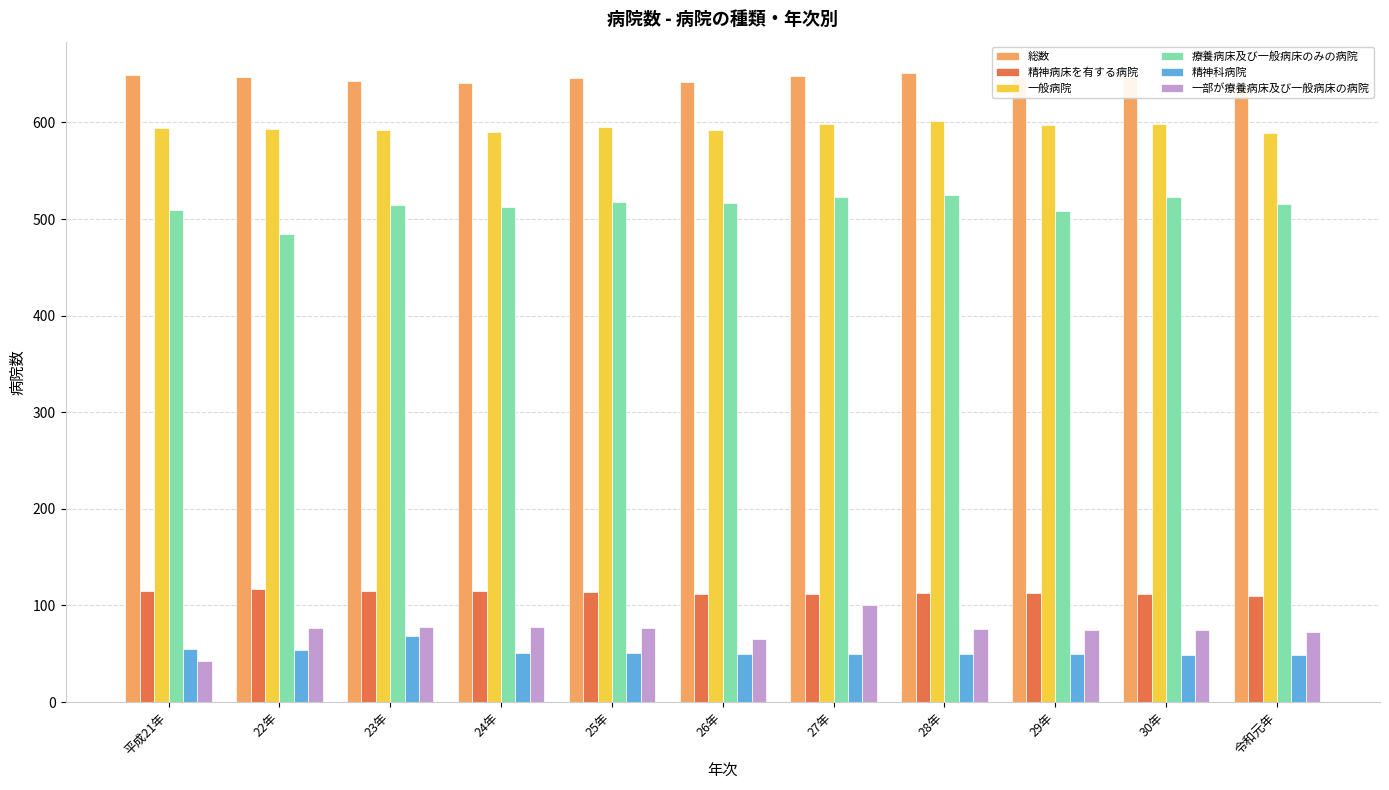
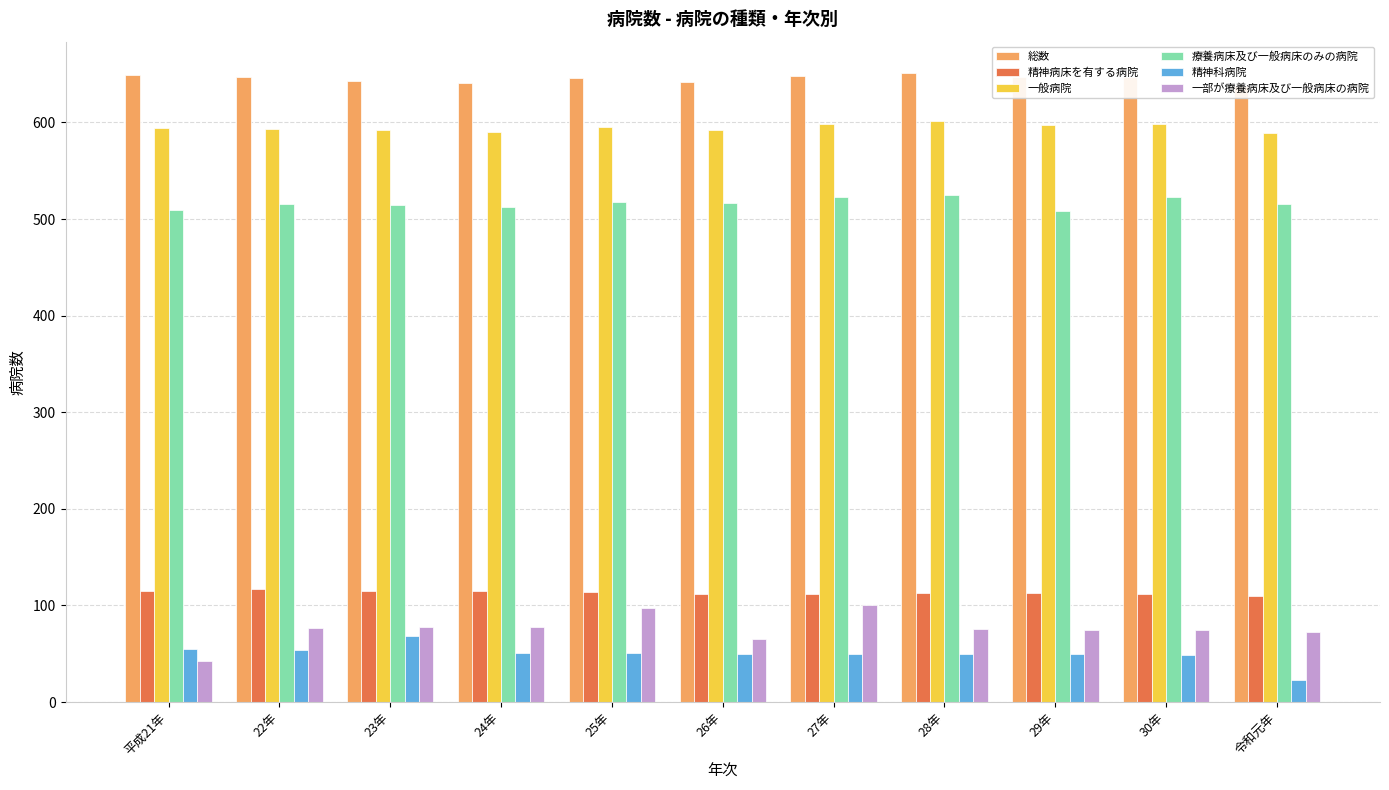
  {
    "療養病床及び一般病床のみの病院": {
      "平成21年": 510,
-     "22年": 490,
+     "22年": 520,
      "23年": 510,
      "24年": 510,
      "25年": 520,
      "26年": 520,
      "27年": 520,
      "28年": 530,
      "29年": 510,
      "30年": 520,
      "令和元年": 520
    },
    "精神科病院": {
      "平成21年": 60,
      "22年": 50,
      "23年": 70,
      "24年": 50,
      "25年": 50,
      "26年": 50,
      "27年": 50,
      "28年": 50,
      "29年": 50,
      "30年": 50,
-     "令和元年": 50
+     "令和元年": 20
    },
    "一部が療養病床及び一般病床の病院": {
      "平成21年": 40,
      "22年": 80,
      "23年": 80,
      "24年": 80,
-     "25年": 80,
+     "25年": 100,
      "26年": 70,
      "27年": 100,
      "28年": 80,
      "29年": 80,
      "30年": 80,
      "令和元年": 70
    }
  }
